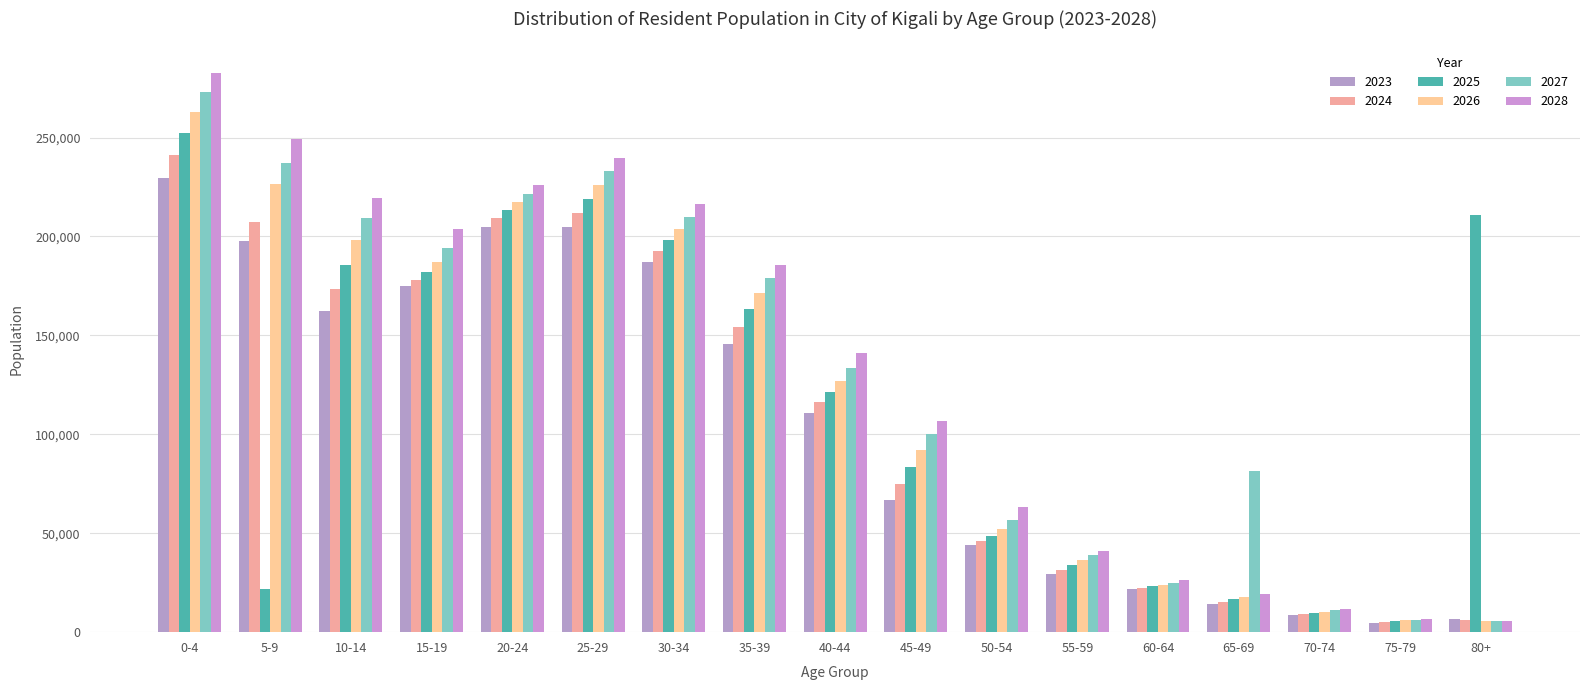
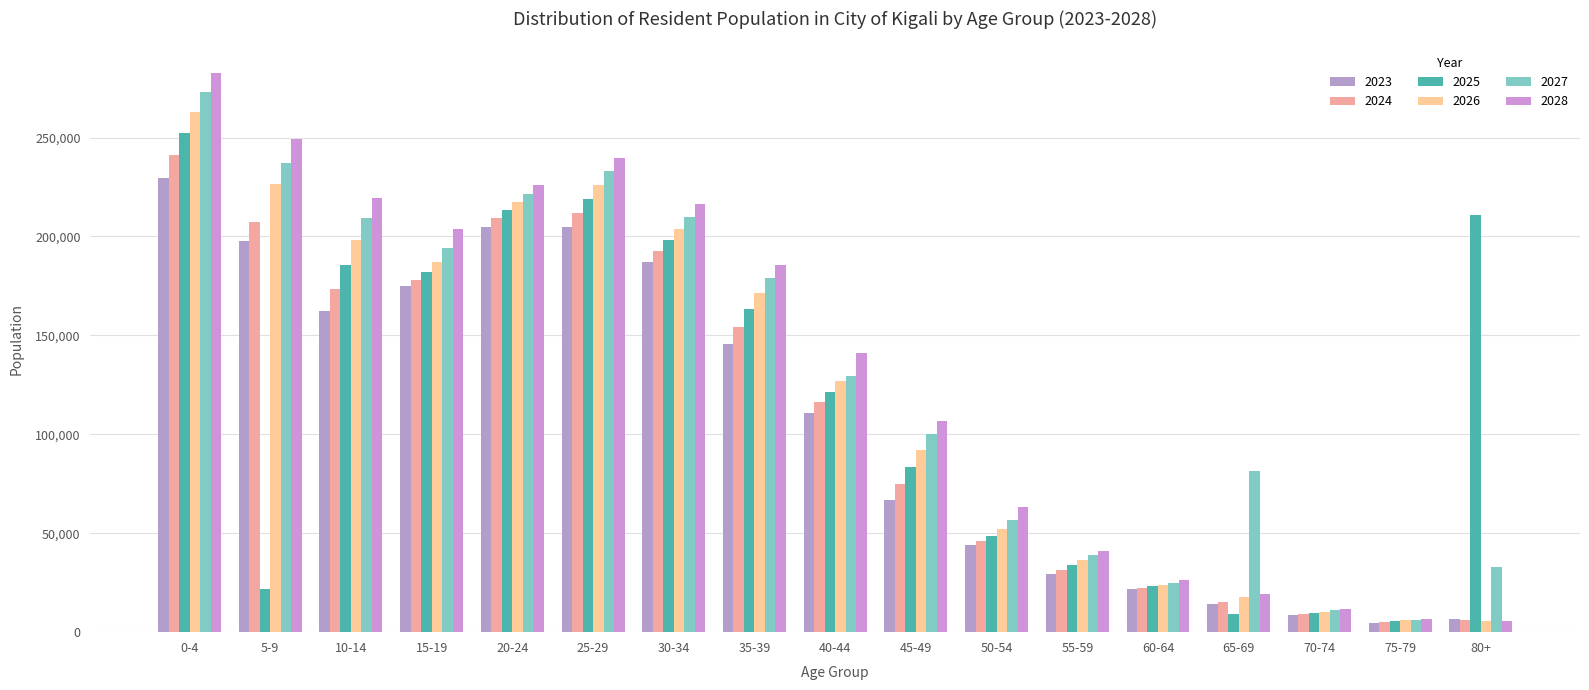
  {
    "2025": {
      "0-4": "252,000",
      "5-9": "22,000",
      "10-14": "186,000",
      "15-19": "182,000",
      "20-24": "214,000",
      "25-29": "219,000",
      "30-34": "198,000",
      "35-39": "163,000",
      "40-44": "122,000",
      "45-49": "84,000",
      "50-54": "49,000",
      "55-59": "34,000",
      "60-64": "23,000",
-     "65-69": "17,000",
+     "65-69": "9,000",
      "70-74": "10,000",
      "75-79": "6,000",
      "80+": "211,000"
    },
    "2027": {
      "0-4": "273,000",
      "5-9": "237,000",
      "10-14": "209,000",
      "15-19": "194,000",
      "20-24": "222,000",
      "25-29": "233,000",
      "30-34": "210,000",
      "35-39": "179,000",
-     "40-44": "134,000",
+     "40-44": "129,000",
      "45-49": "100,000",
      "50-54": "57,000",
      "55-59": "39,000",
      "60-64": "25,000",
      "65-69": "82,000",
      "70-74": "11,000",
      "75-79": "6,000",
-     "80+": "6,000"
+     "80+": "33,000"
    }
  }
